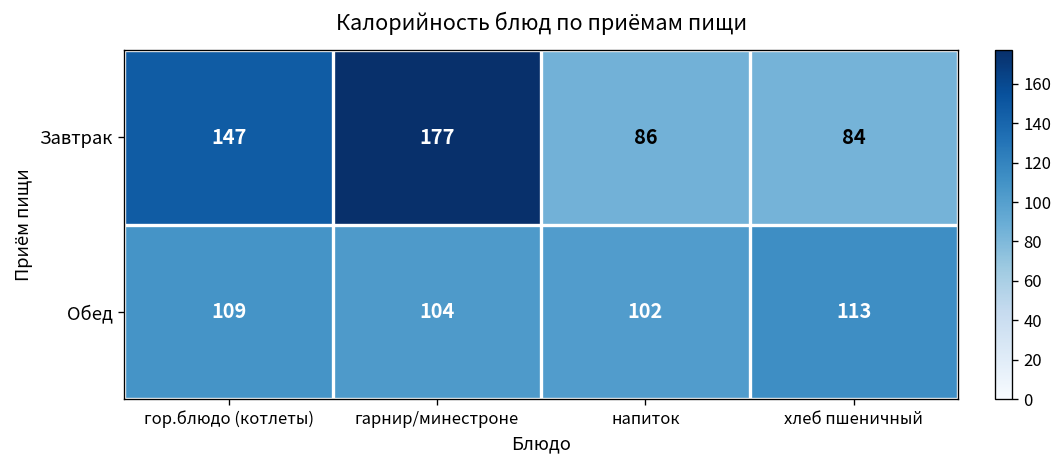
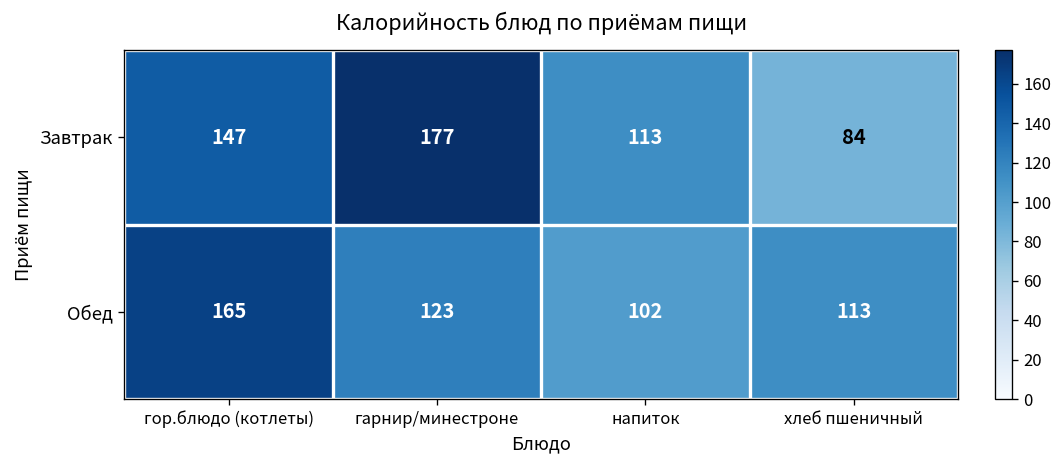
  {
    "Завтрак": {
      "гор.блюдо (котлеты)": 147,
      "гарнир/минестроне": 177,
-     "напиток": 86,
+     "напиток": 113,
      "хлеб пшеничный": 84
    },
    "Обед": {
-     "гор.блюдо (котлеты)": 109,
-     "гарнир/минестроне": 104,
+     "гор.блюдо (котлеты)": 165,
+     "гарнир/минестроне": 123,
      "напиток": 102,
      "хлеб пшеничный": 113
    }
  }
